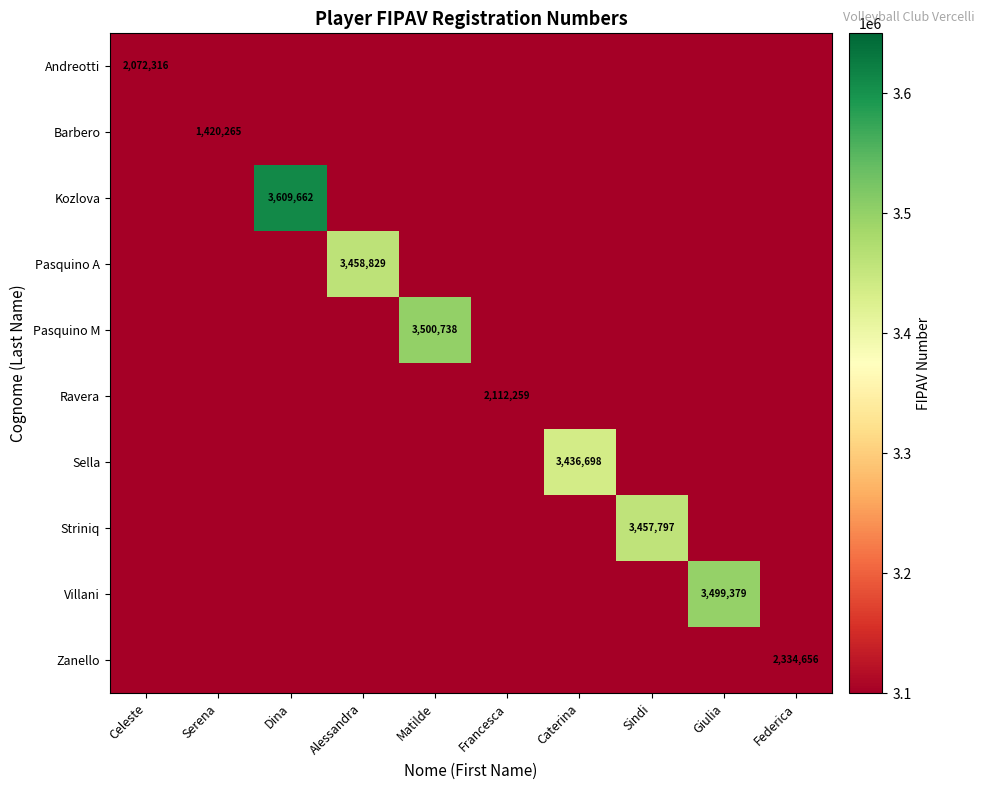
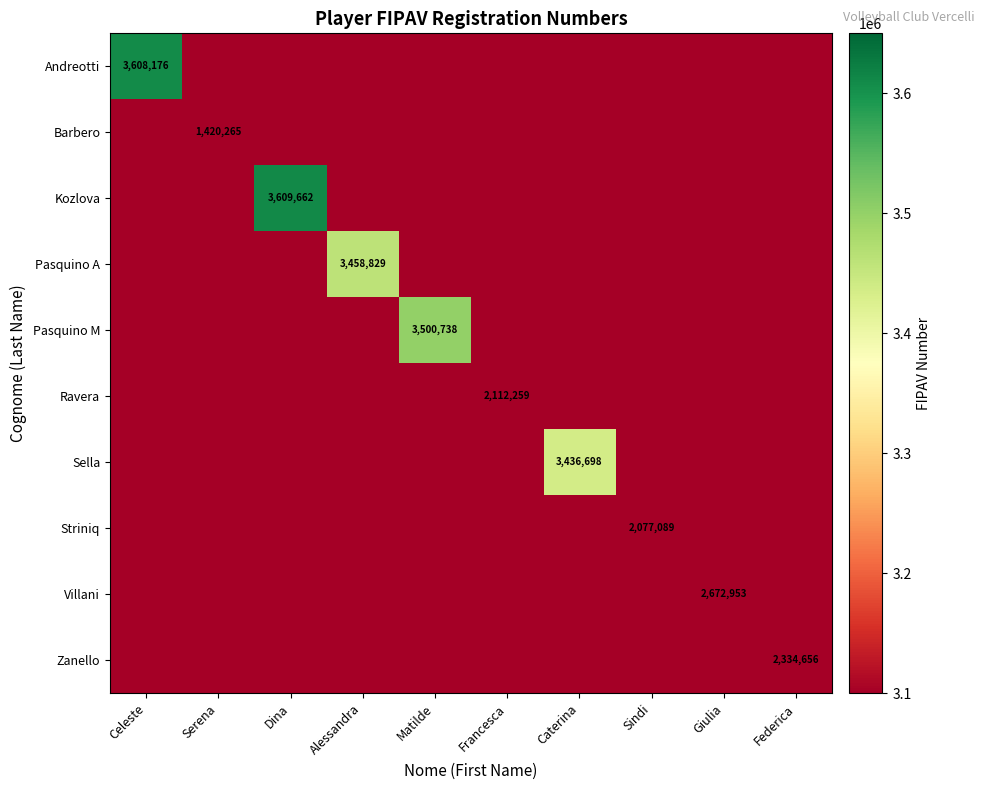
  {
    "Andreotti": {
-     "Celeste": "2,072,316"
+     "Celeste": "3,608,176"
    },
    "Barbero": {
      "Serena": "1,420,265"
    },
    "Kozlova": {
      "Dina": "3,609,662"
    },
    "Pasquino A": {
      "Alessandra": "3,458,829"
    },
    "Pasquino M": {
      "Matilde": "3,500,738"
    },
    "Ravera": {
      "Francesca": "2,112,259"
    },
    "Sella": {
      "Caterina": "3,436,698"
    },
    "Striniq": {
-     "Sindi": "3,457,797"
+     "Sindi": "2,077,089"
    },
    "Villani": {
-     "Giulia": "3,499,379"
+     "Giulia": "2,672,953"
    },
    "Zanello": {
      "Federica": "2,334,656"
    }
  }
